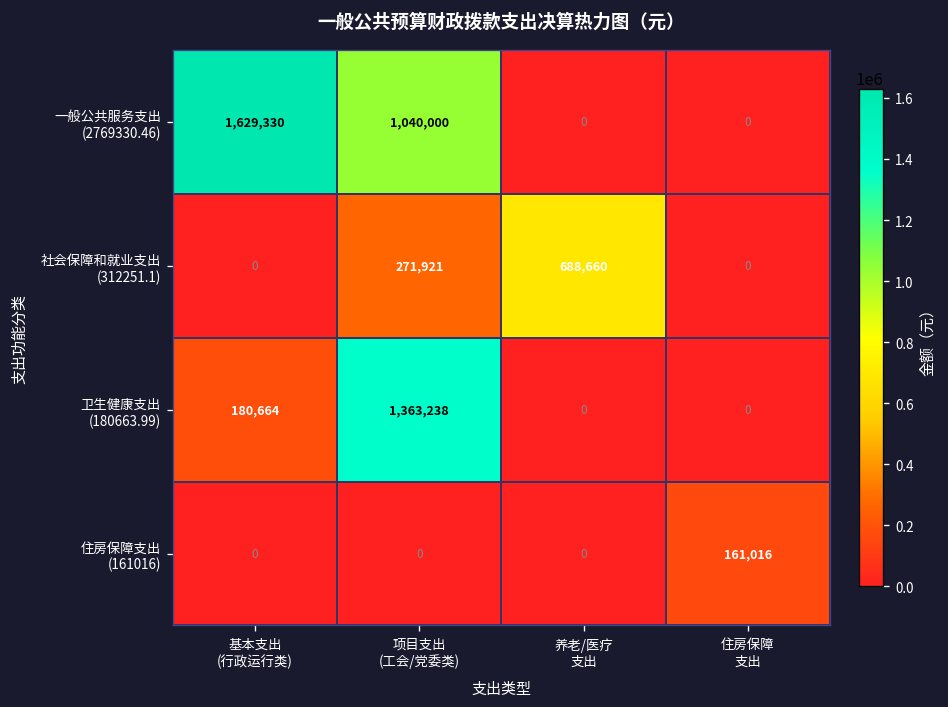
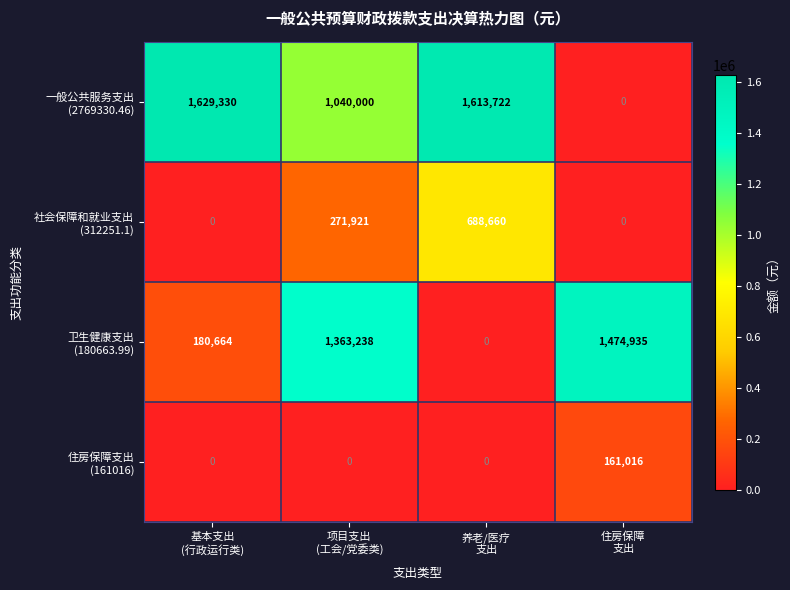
  {
    "一般公共服务支出 (2769330.46)": {
      "基本支出 (行政运行类)": "1,629,330",
      "项目支出 (工会/党委类)": "1,040,000",
-     "养老/医疗 支出": "0",
+     "养老/医疗 支出": "1,613,722",
      "住房保障 支出": "0"
    },
    "社会保障和就业支出 (312251.1)": {
      "基本支出 (行政运行类)": "0",
      "项目支出 (工会/党委类)": "271,921",
      "养老/医疗 支出": "688,660",
      "住房保障 支出": "0"
    },
    "卫生健康支出 (180663.99)": {
      "基本支出 (行政运行类)": "180,664",
      "项目支出 (工会/党委类)": "1,363,238",
      "养老/医疗 支出": "0",
-     "住房保障 支出": "0"
+     "住房保障 支出": "1,474,935"
    },
    "住房保障支出 (161016)": {
      "基本支出 (行政运行类)": "0",
      "项目支出 (工会/党委类)": "0",
      "养老/医疗 支出": "0",
      "住房保障 支出": "161,016"
    }
  }
